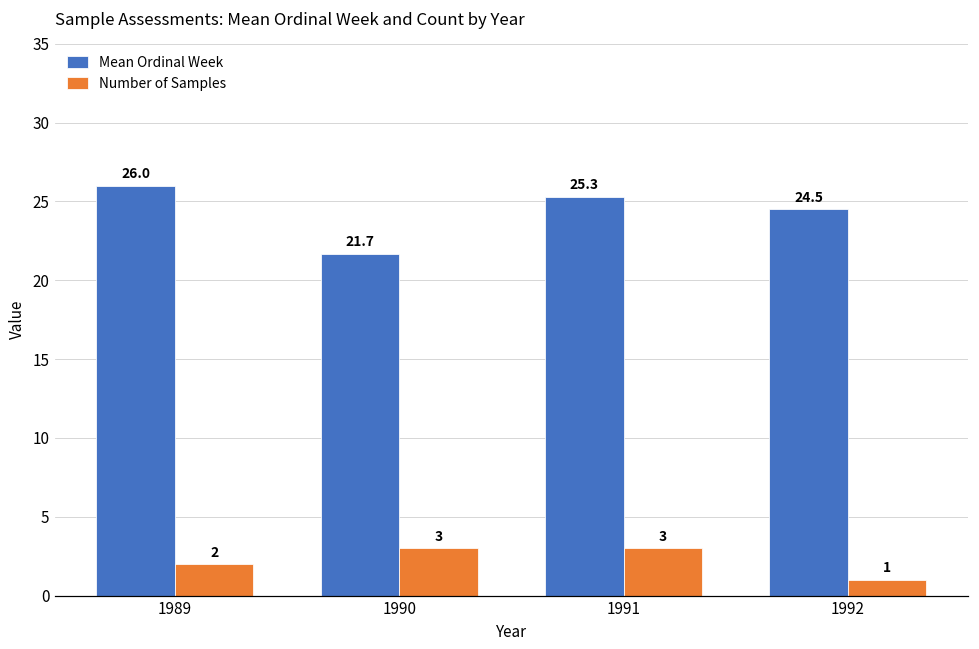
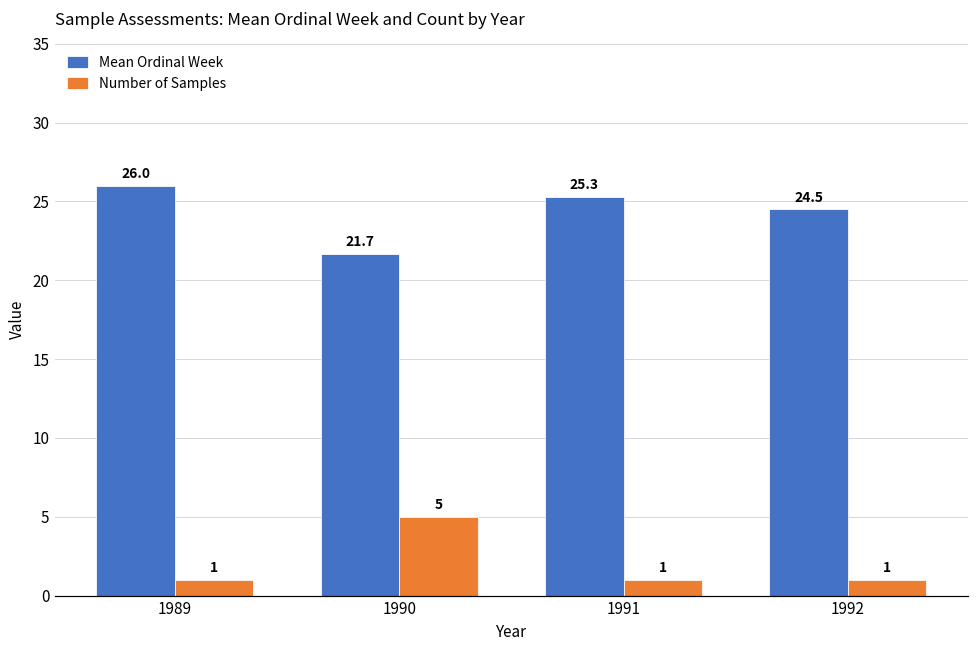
  {
    "Mean Ordinal Week": {
      "1989": 26.0,
      "1990": 21.7,
      "1991": 25.3,
      "1992": 24.5
    },
    "Number of Samples": {
-     "1989": 2,
-     "1990": 3,
-     "1991": 3,
+     "1989": 1,
+     "1990": 5,
+     "1991": 1,
      "1992": 1
    }
  }
